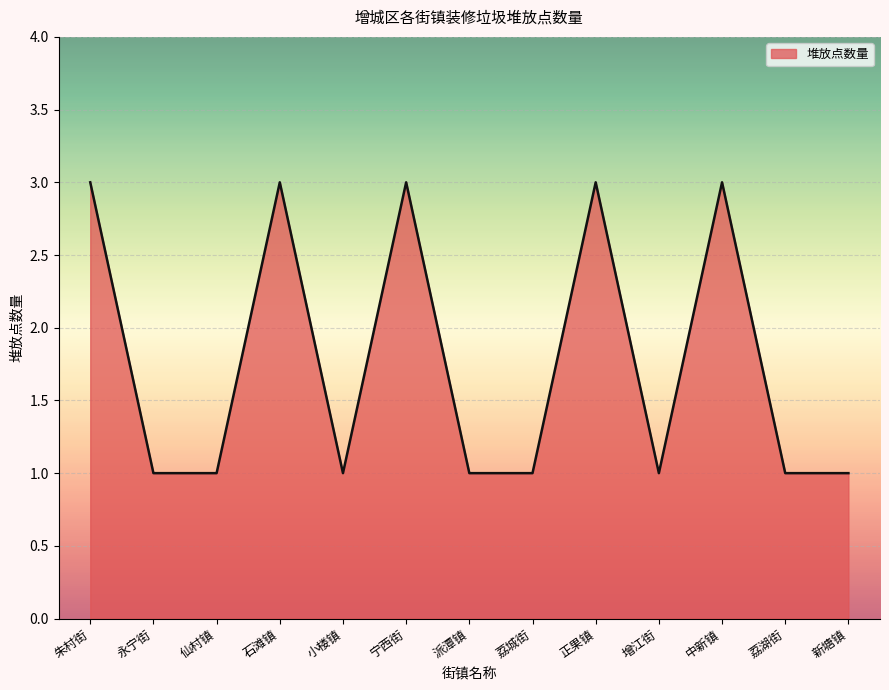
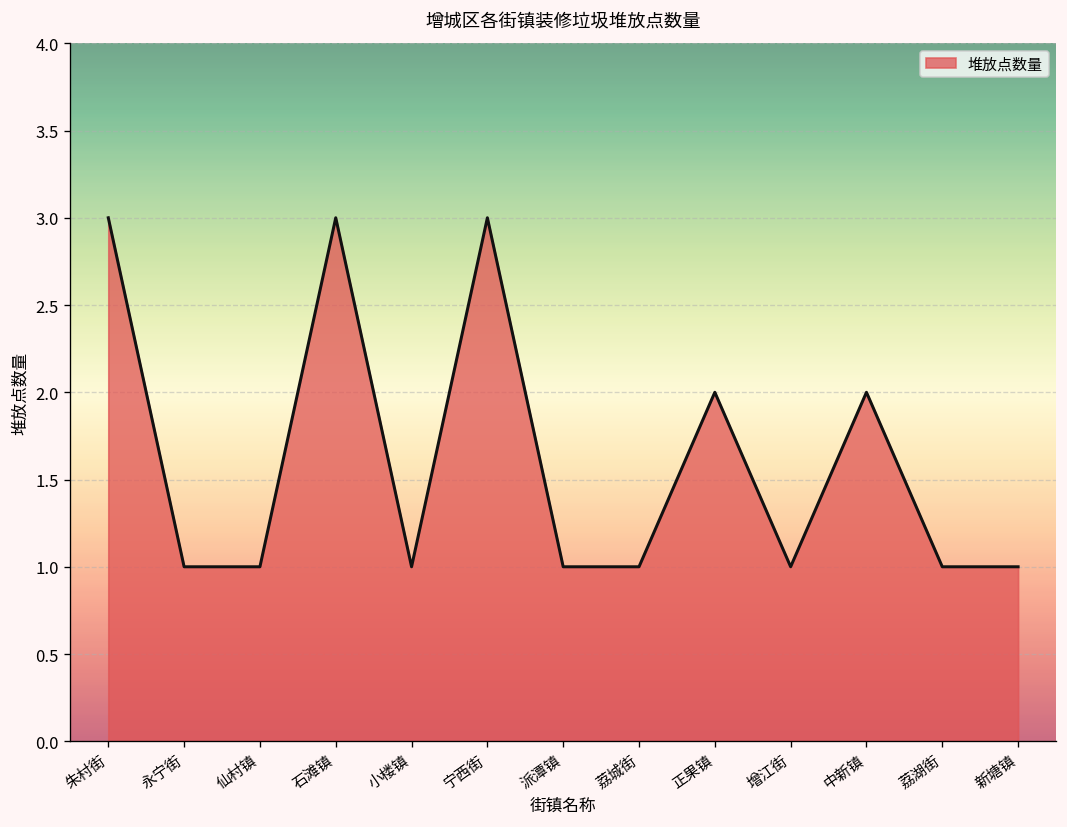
  {
    "朱村街": 3,
    "永宁街": 1,
    "仙村镇": 1,
    "石滩镇": 3,
    "小楼镇": 1,
    "宁西街": 3,
    "派潭镇": 1,
    "荔城街": 1,
-   "正果镇": 3,
+   "正果镇": 2,
    "增江街": 1,
-   "中新镇": 3,
+   "中新镇": 2,
    "荔湖街": 1,
    "新塘镇": 1
  }
